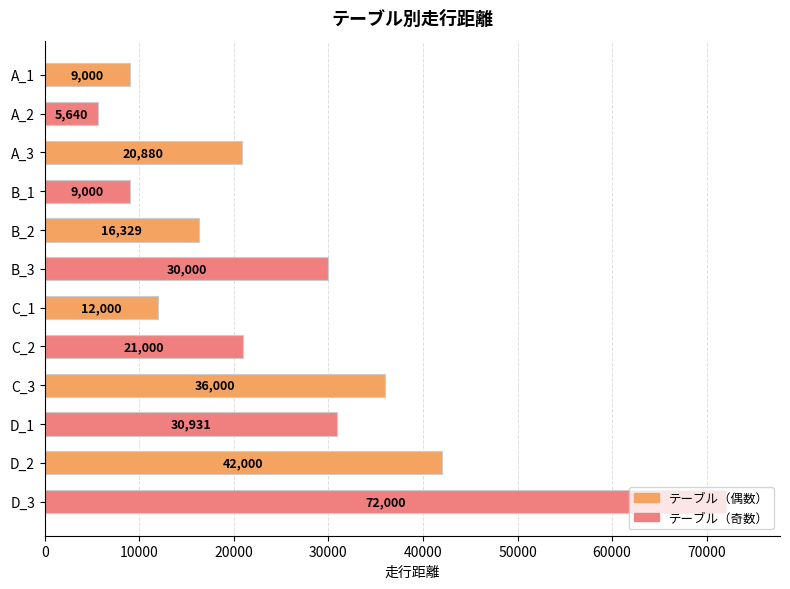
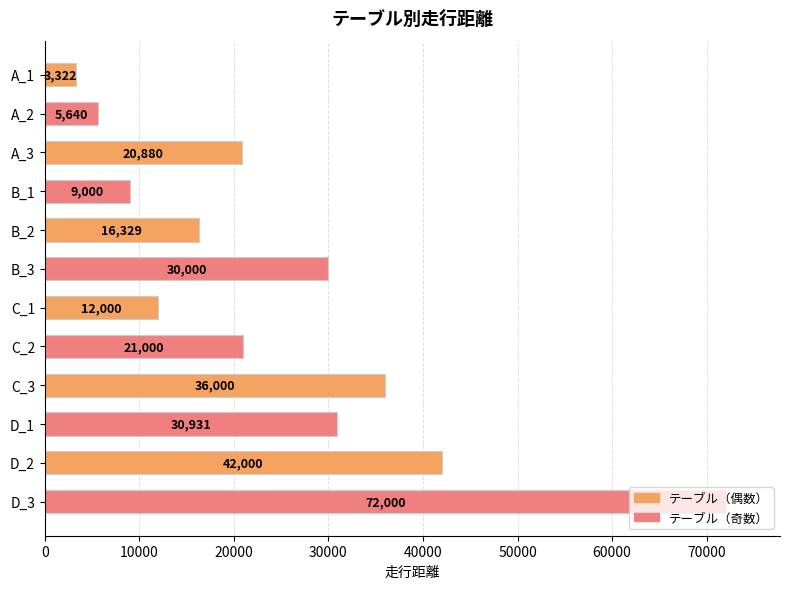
  {
-   "A_1": "9,000",
+   "A_1": "3,322",
    "A_2": "5,640",
    "A_3": "20,880",
    "B_1": "9,000",
    "B_2": "16,329",
    "B_3": "30,000",
    "C_1": "12,000",
    "C_2": "21,000",
    "C_3": "36,000",
    "D_1": "30,931",
    "D_2": "42,000"
  }
